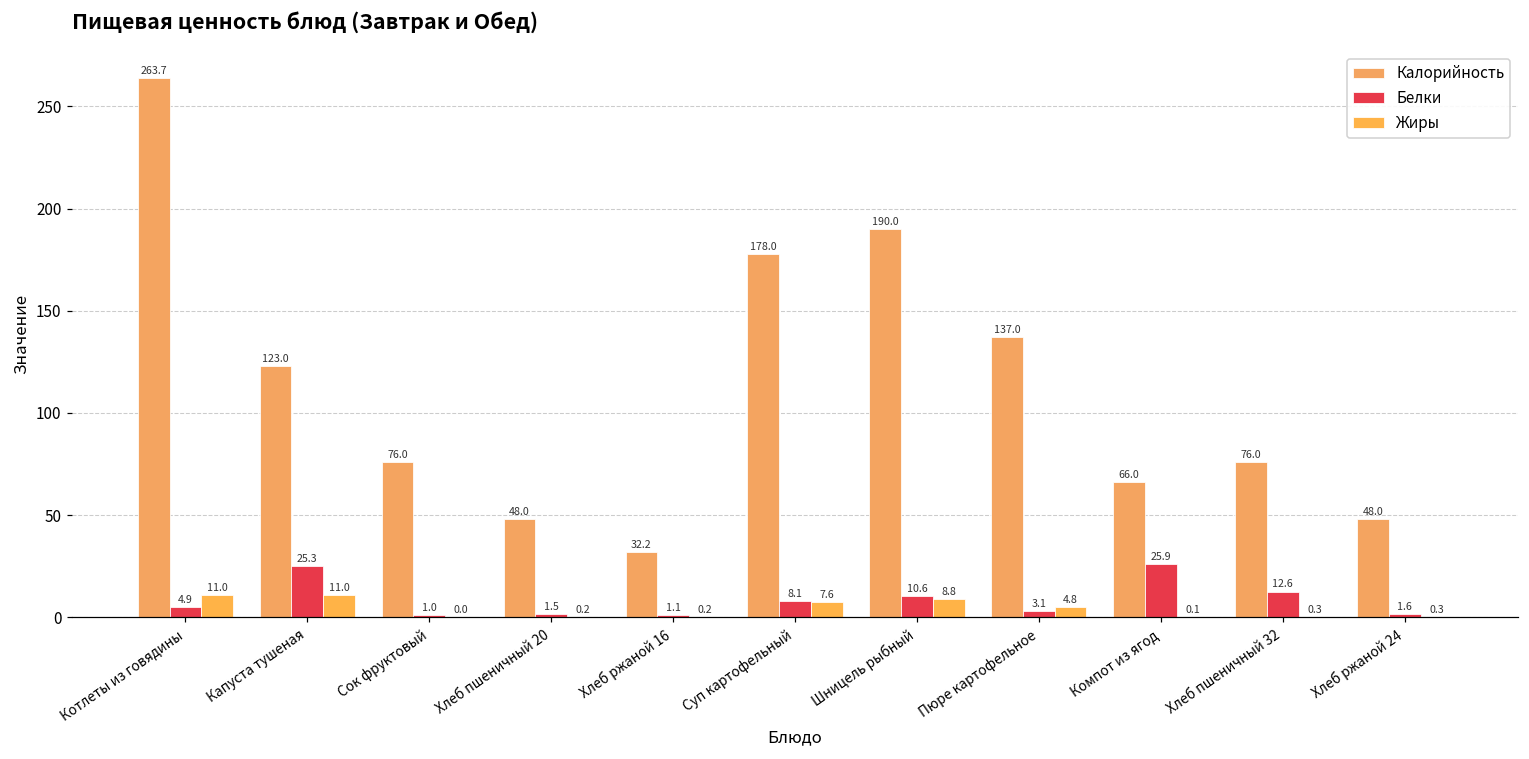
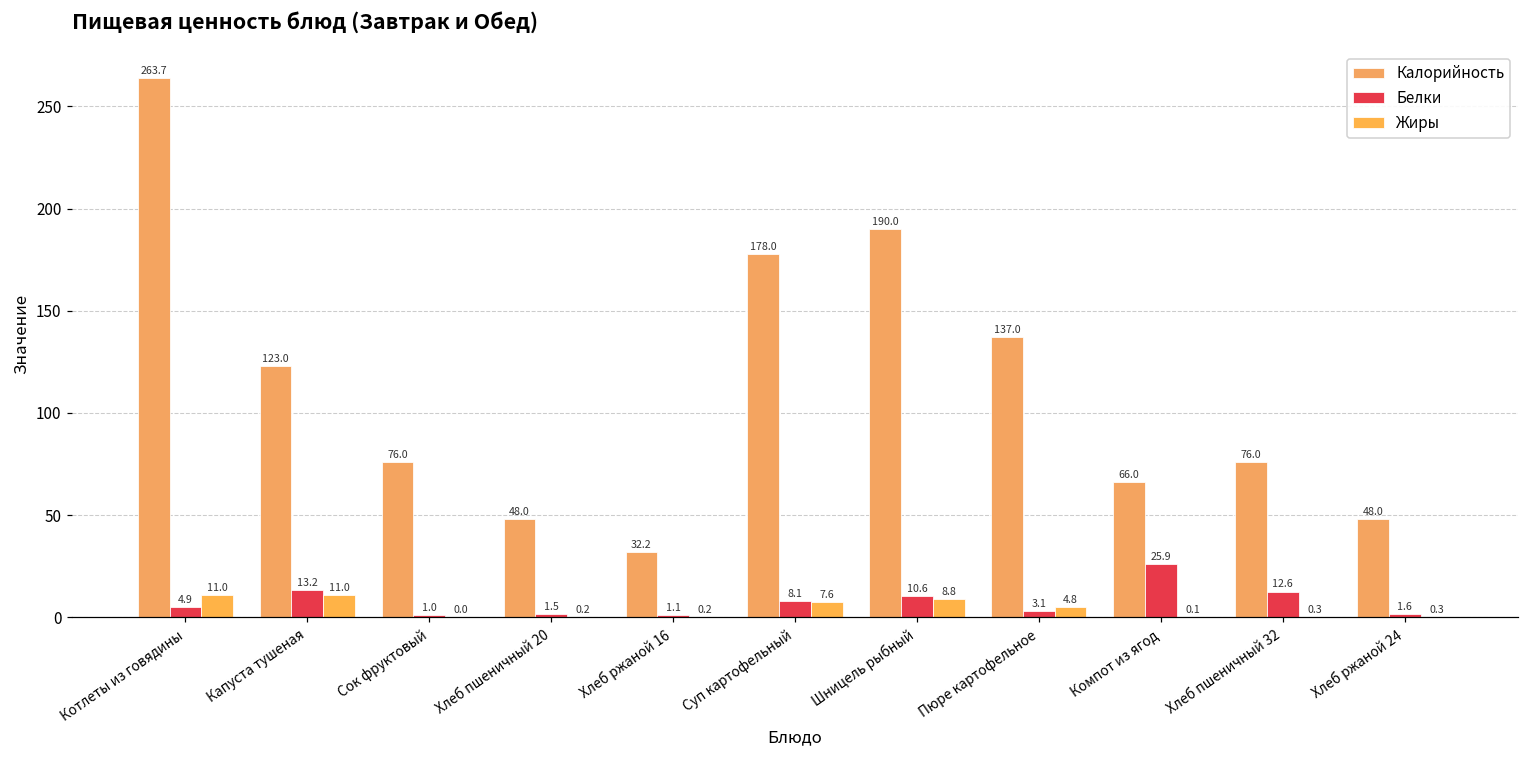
  {
    "Белки": {
      "Котлеты из говядины": 4.9,
-     "Капуста тушеная": 25.3,
+     "Капуста тушеная": 13.2,
      "Сок фруктовый": 1.0,
      "Хлеб пшеничный 20": 1.5,
      "Хлеб ржаной 16": 1.1,
      "Суп картофельный": 8.1,
      "Шницель рыбный": 10.6,
      "Пюре картофельное": 3.1,
      "Компот из ягод": 25.9,
      "Хлеб пшеничный 32": 12.6,
      "Хлеб ржаной 24": 1.6
    }
  }
